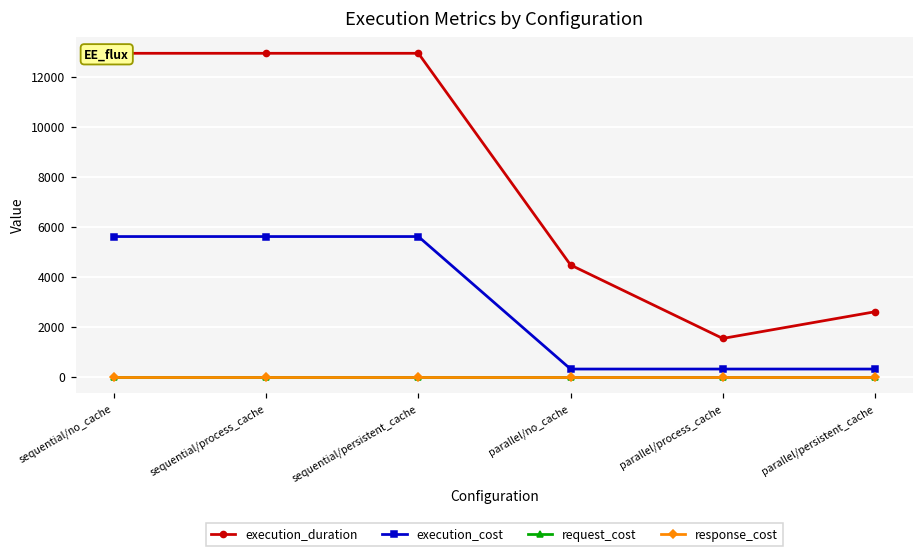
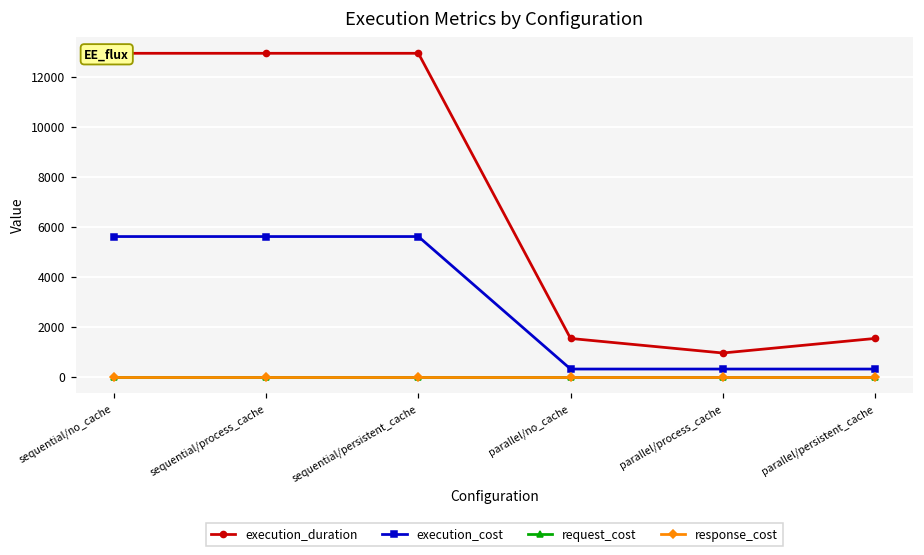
  {
    "execution_duration": {
      "sequential/process_cache": 12900,
      "sequential/persistent_cache": 12900,
-     "parallel/no_cache": 4500,
-     "parallel/process_cache": 1500,
-     "parallel/persistent_cache": 2600
+     "parallel/no_cache": 1500,
+     "parallel/process_cache": 900,
+     "parallel/persistent_cache": 1500
    },
    "execution_cost": {
      "sequential/no_cache": 5600,
      "sequential/process_cache": 5600,
      "sequential/persistent_cache": 5600,
      "parallel/no_cache": 300,
      "parallel/process_cache": 300,
      "parallel/persistent_cache": 300
    },
    "response_cost": {
      "sequential/no_cache": 0,
      "sequential/process_cache": 0,
      "sequential/persistent_cache": 0,
      "parallel/no_cache": 0,
      "parallel/process_cache": 0,
      "parallel/persistent_cache": 0
    }
  }
